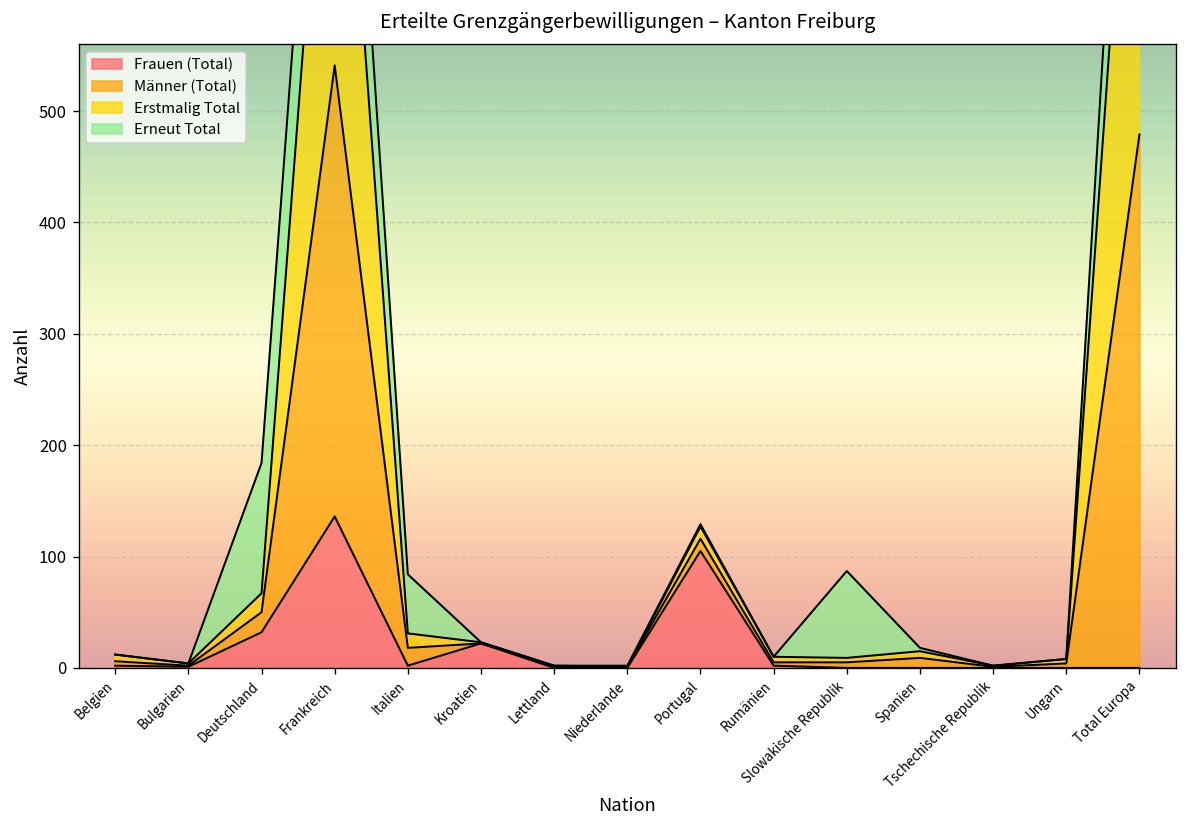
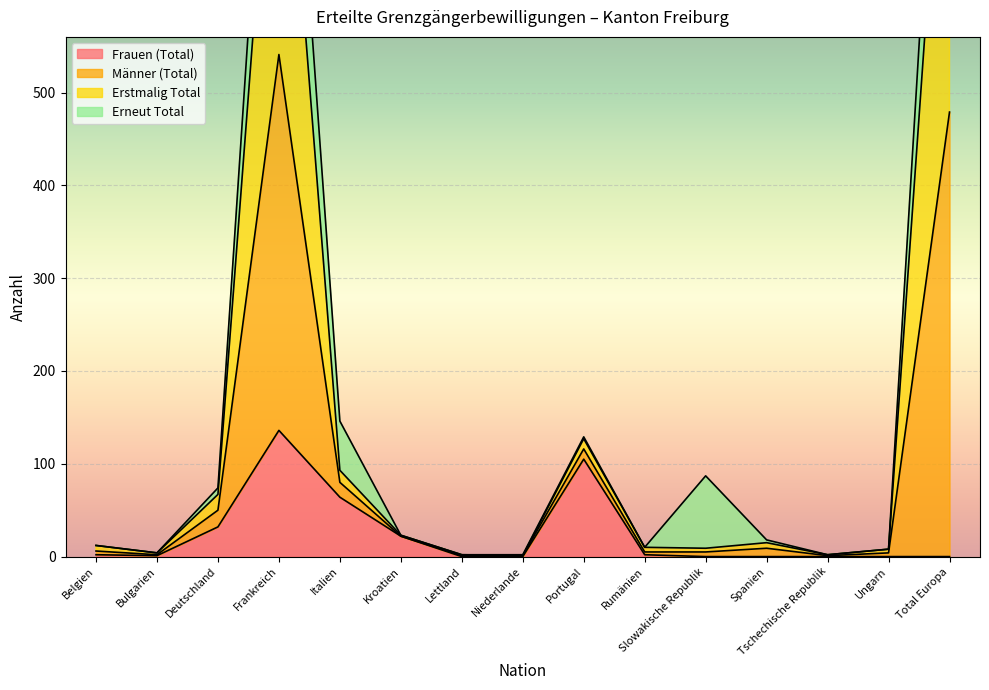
  {
    "Frauen (Total)": {
      "Belgien": 0,
      "Deutschland": 30,
      "Frankreich": 140,
-     "Italien": 0,
+     "Italien": 60,
      "Portugal": 110,
      "Rumänien": 0,
      "Slowakische Republik": 0,
      "Spanien": 0,
      "Ungarn": 0,
      "Total Europa": 0
    },
    "Erneut Total": {
-     "Deutschland": 120,
+     "Deutschland": 10,
      "Italien": 50,
      "Slowakische Republik": 80,
      "Spanien": 0
    }
  }
